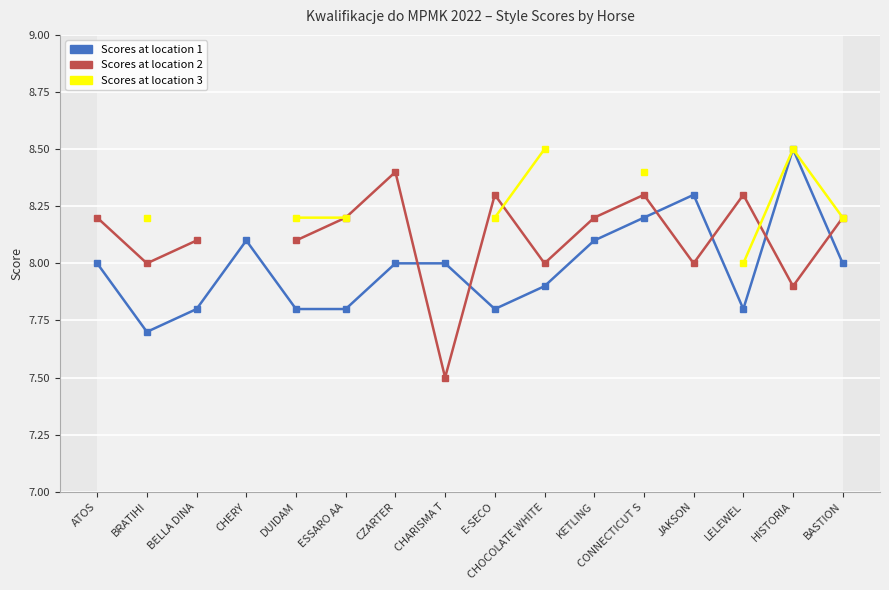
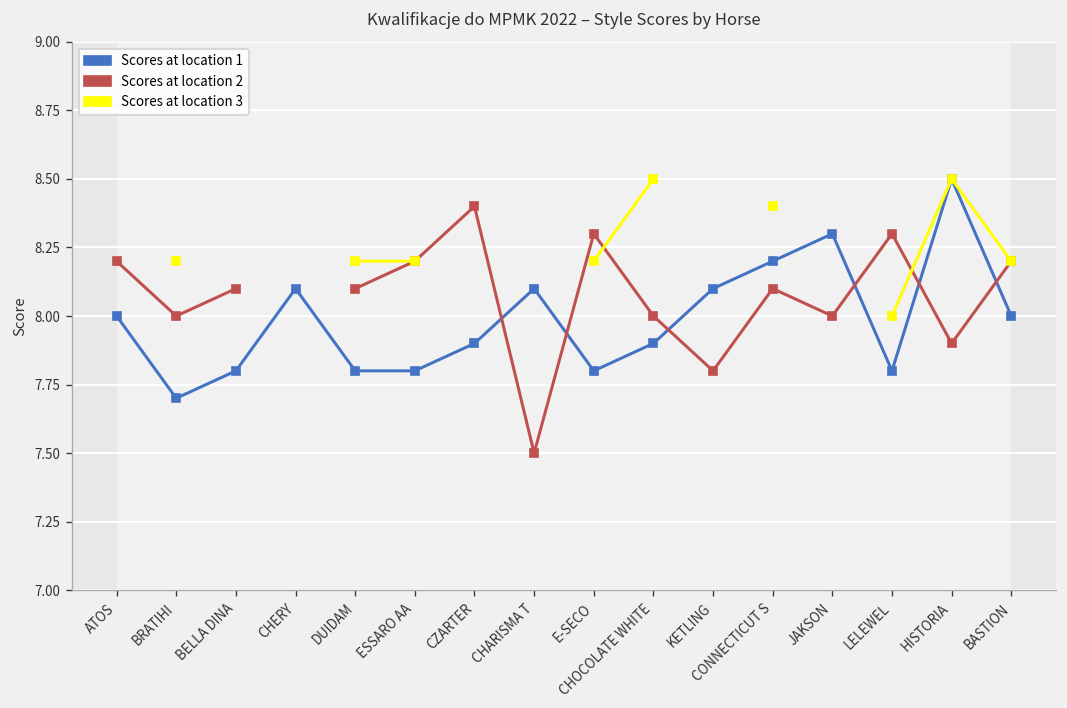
  {
    "Scores at location 1": {
      "ATOS": 8.0,
      "BRATIHI": 7.7,
      "BELLA DINA": 7.8,
      "CHERY": 8.1,
      "DUIDAM": 7.8,
      "ESSARO AA": 7.8,
-     "CZARTER": 8.0,
-     "CHARISMA T": 8.0,
+     "CZARTER": 7.9,
+     "CHARISMA T": 8.1,
      "E-SECO": 7.8,
      "CHOCOLATE WHITE": 7.9,
      "KETLING": 8.1,
      "CONNECTICUT S": 8.2,
      "JAKSON": 8.3,
      "LELEWEL": 7.8,
      "BASTION": 8.0
    },
    "Scores at location 2": {
      "ATOS": 8.2,
      "BRATIHI": 8.0,
      "BELLA DINA": 8.1,
      "DUIDAM": 8.1,
      "CZARTER": 8.4,
      "CHARISMA T": 7.5,
      "E-SECO": 8.3,
      "CHOCOLATE WHITE": 8.0,
-     "KETLING": 8.2,
-     "CONNECTICUT S": 8.3,
+     "KETLING": 7.8,
+     "CONNECTICUT S": 8.1,
      "JAKSON": 8.0,
      "LELEWEL": 8.3,
      "HISTORIA": 7.9
    },
    "Scores at location 3": {
      "BRATIHI": 8.2,
      "DUIDAM": 8.2,
      "E-SECO": 8.2,
      "CHOCOLATE WHITE": 8.5,
      "CONNECTICUT S": 8.4,
      "LELEWEL": 8.0
    }
  }
